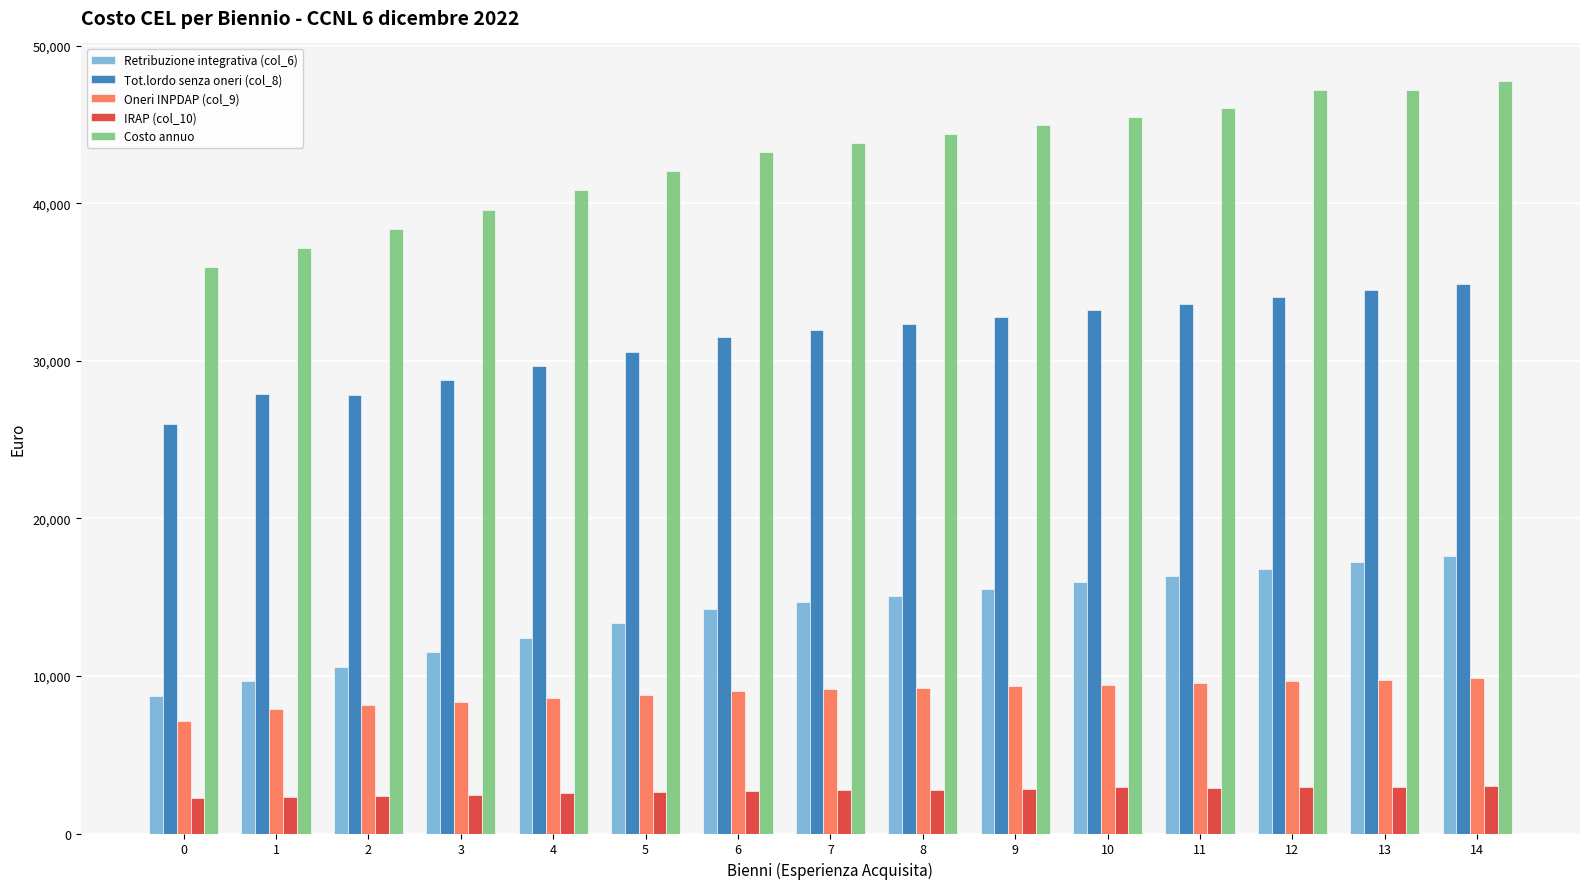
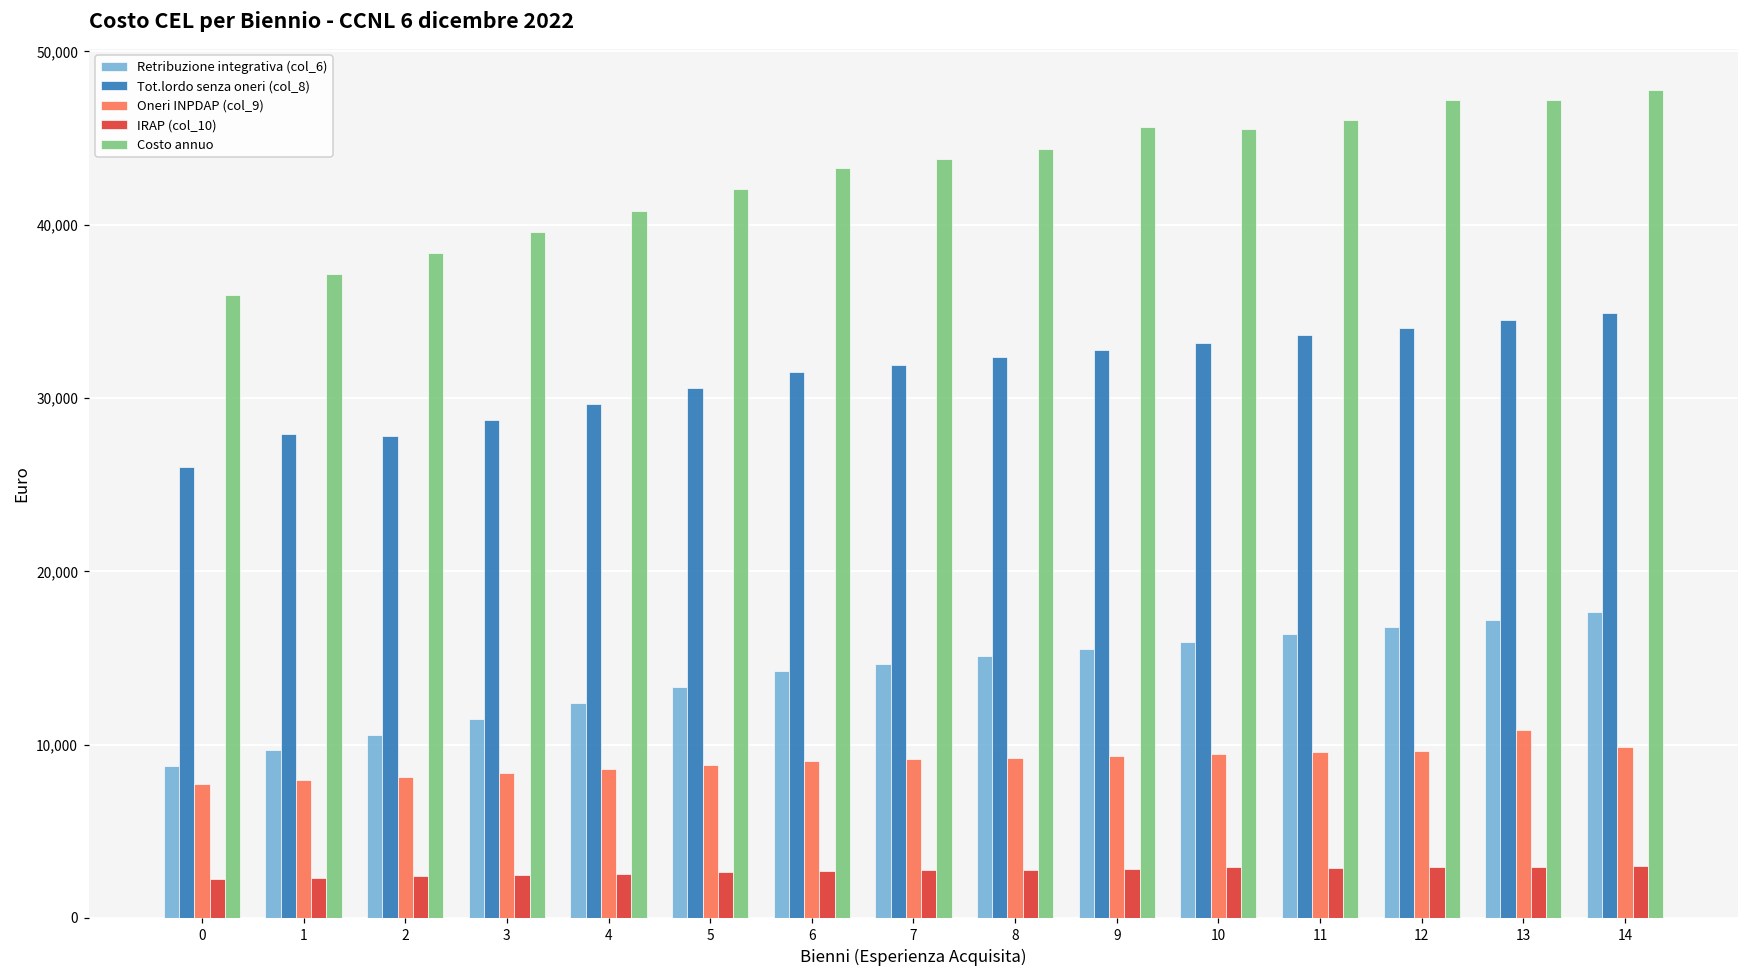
  {
    "Retribuzione integrativa (col_6)": {
      "0": "8,700",
      "1": "9,700",
      "2": "10,600",
      "3": "11,500",
      "4": "12,400",
      "5": "13,300",
      "6": "14,300",
      "7": "14,700",
      "8": "15,100",
      "9": "15,500",
      "10": "15,900",
      "11": "16,400",
      "12": "16,800",
      "13": "17,200",
      "14": "17,600"
    },
    "Tot.lordo senza oneri (col_8)": {
      "0": "26,000",
      "1": "27,900",
      "2": "27,800",
      "3": "28,800",
      "4": "29,700",
      "5": "30,600",
      "6": "31,500",
      "7": "31,900",
      "8": "32,400",
      "9": "32,800",
      "10": "33,200",
      "11": "33,600",
      "12": "34,100",
      "13": "34,500",
      "14": "34,900"
    },
    "Oneri INPDAP (col_9)": {
-     "0": "7,100",
+     "0": "7,700",
      "1": "7,900",
      "2": "8,200",
      "3": "8,400",
      "4": "8,600",
      "5": "8,800",
      "6": "9,000",
      "7": "9,100",
      "8": "9,200",
      "9": "9,400",
      "10": "9,500",
      "11": "9,600",
      "12": "9,700",
-     "13": "9,800",
+     "13": "10,900",
      "14": "9,900"
    },
    "IRAP (col_10)": {
      "0": "2,200",
      "1": "2,300",
      "2": "2,400",
      "3": "2,500",
      "4": "2,600",
      "5": "2,600",
      "6": "2,700",
      "7": "2,700",
      "8": "2,800",
      "9": "2,800",
      "10": "3,000",
      "11": "2,900",
      "12": "2,900",
      "13": "3,000",
      "14": "3,000"
    },
    "Costo annuo": {
      "0": "36,000",
      "1": "37,200",
      "2": "38,400",
      "3": "39,600",
      "4": "40,800",
      "5": "42,000",
      "6": "43,300",
      "7": "43,800",
      "8": "44,400",
-     "9": "44,900",
+     "9": "45,600",
      "10": "45,500",
      "11": "46,100",
      "12": "47,200",
      "13": "47,200",
      "14": "47,800"
    }
  }
